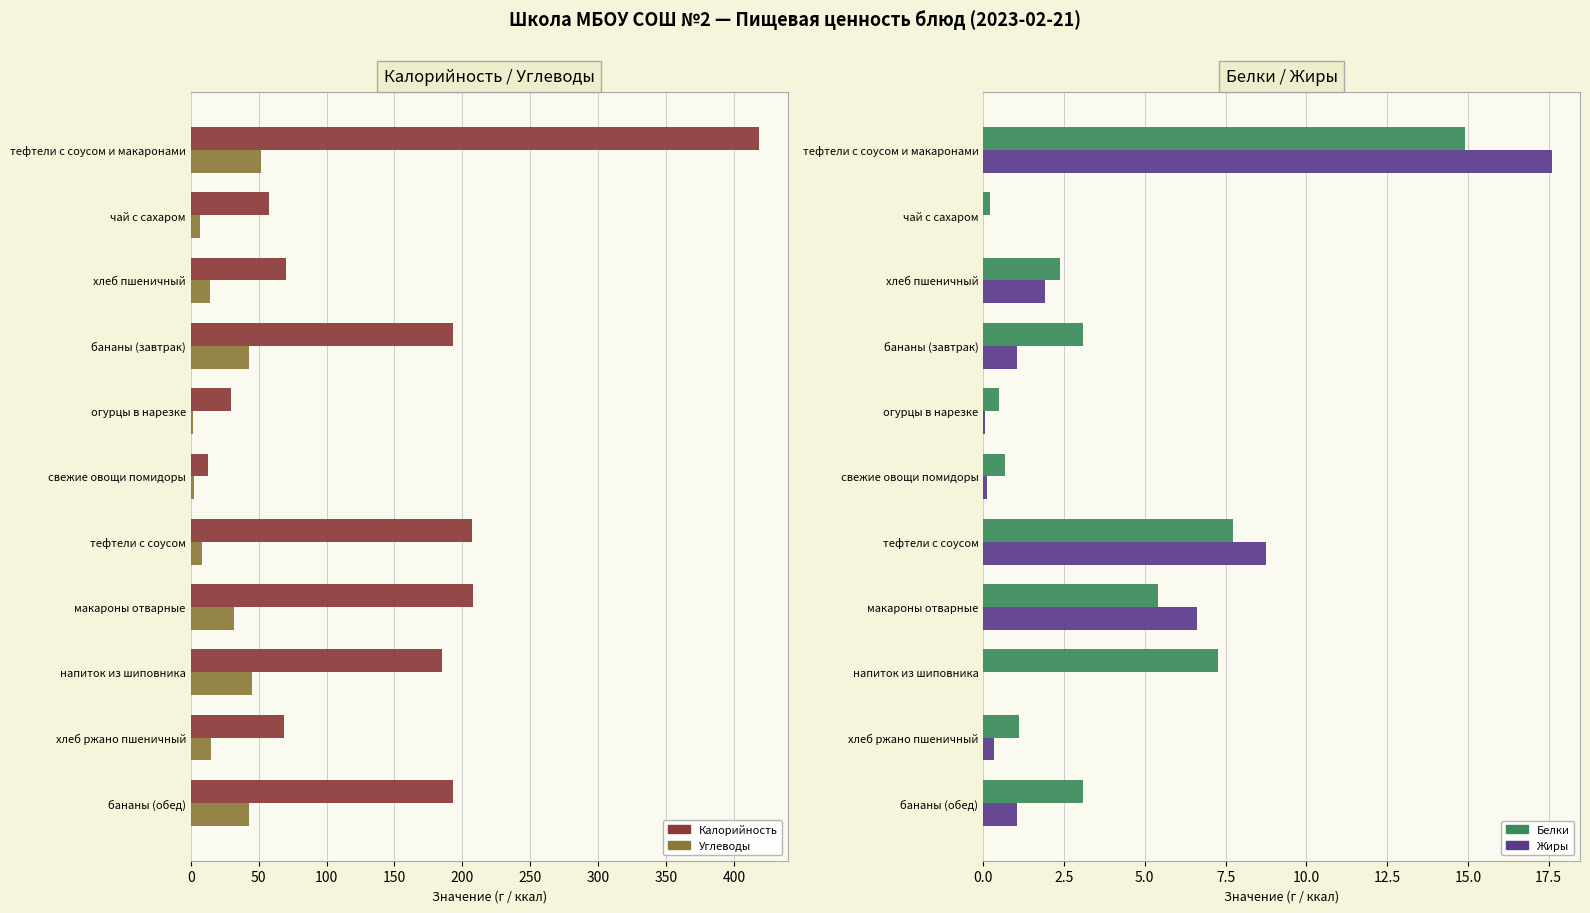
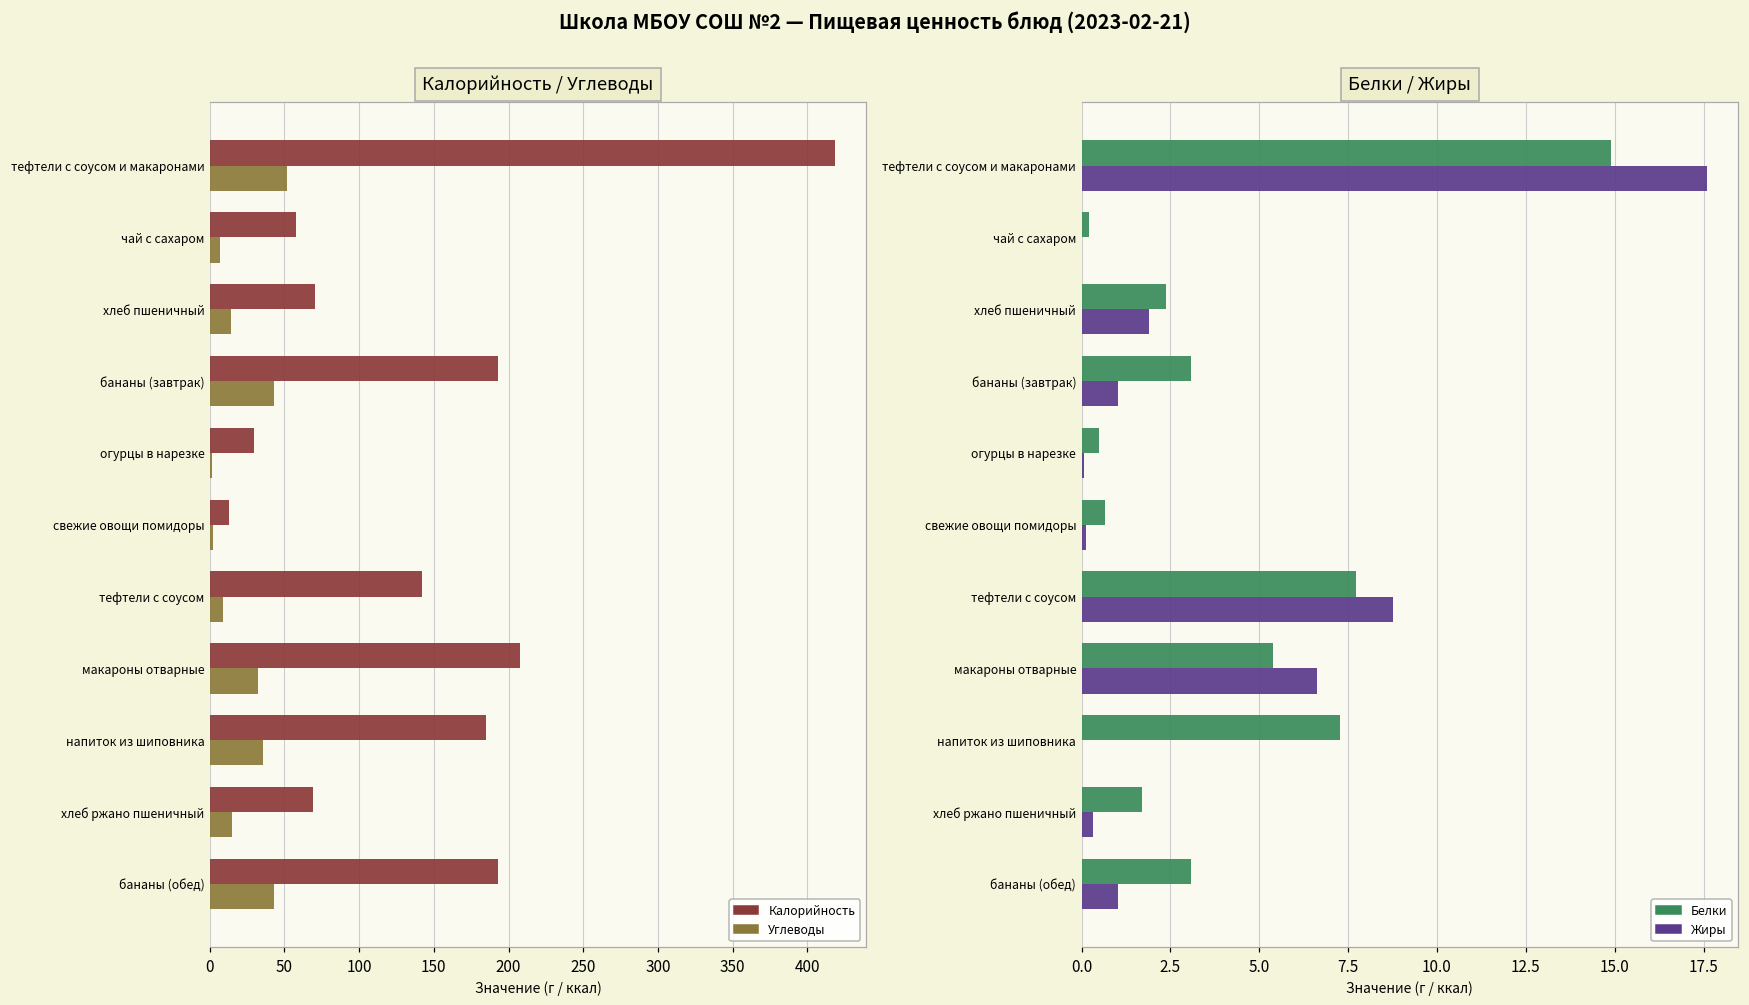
  {
    "Калорийность / Углеводы": {
      "Калорийность": {
        "тефтели с соусом и макаронами": 419,
        "чай с сахаром": 58,
        "хлеб пшеничный": 70,
        "бананы (завтрак)": 193,
        "огурцы в нарезке": 29,
        "свежие овощи помидоры": 13,
-       "тефтели с соусом": 207,
+       "тефтели с соусом": 142,
        "макароны отварные": 208,
        "напиток из шиповника": 185,
        "хлеб ржано пшеничный": 69,
        "бананы (обед)": 193
      },
      "Углеводы": {
        "тефтели с соусом и макаронами": 51,
        "чай с сахаром": 7,
        "хлеб пшеничный": 14,
        "бананы (завтрак)": 43,
        "свежие овощи помидоры": 2,
        "тефтели с соусом": 9,
        "макароны отварные": 32,
-       "напиток из шиповника": 45,
+       "напиток из шиповника": 36,
        "хлеб ржано пшеничный": 15,
        "бананы (обед)": 43
      }
    },
    "Белки / Жиры": {
      "Белки": {
        "тефтели с соусом и макаронами": 14.9,
        "чай с сахаром": 0.2,
        "хлеб пшеничный": 2.4,
        "бананы (завтрак)": 3.1,
        "огурцы в нарезке": 0.5,
        "свежие овощи помидоры": 0.7,
        "тефтели с соусом": 7.7,
        "макароны отварные": 5.4,
        "напиток из шиповника": 7.3,
-       "хлеб ржано пшеничный": 1.1,
+       "хлеб ржано пшеничный": 1.7,
        "бананы (обед)": 3.1
      },
      "Жиры": {
        "тефтели с соусом и макаронами": 17.6,
        "чай с сахаром": 0.0,
        "хлеб пшеничный": 1.9,
        "бананы (завтрак)": 1.0,
        "свежие овощи помидоры": 0.1,
        "тефтели с соусом": 8.8,
        "макароны отварные": 6.6,
        "напиток из шиповника": 0.0,
        "хлеб ржано пшеничный": 0.3,
        "бананы (обед)": 1.0
      }
    }
  }
